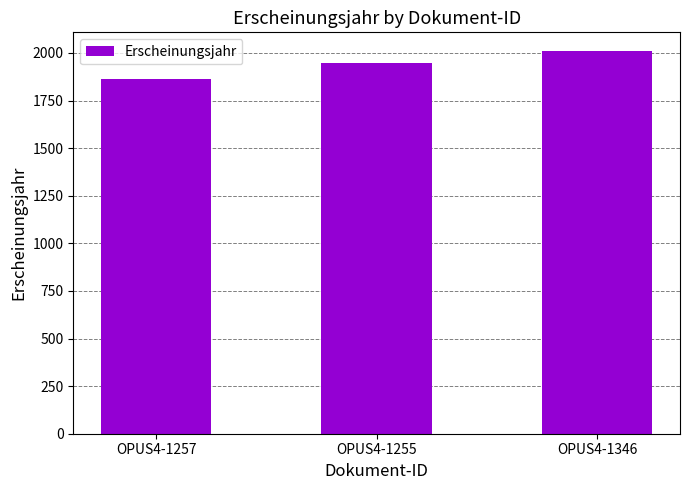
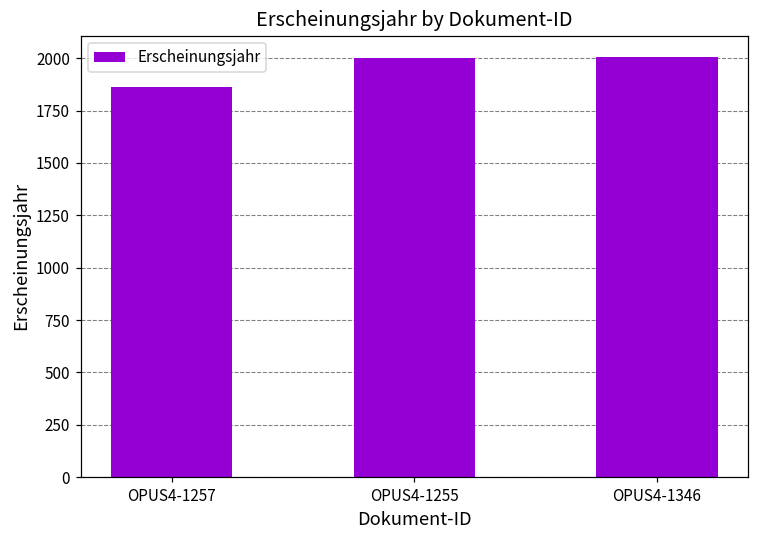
  {
    "OPUS4-1257": 1860,
-   "OPUS4-1255": 1950,
+   "OPUS4-1255": 2000,
    "OPUS4-1346": 2010
  }
